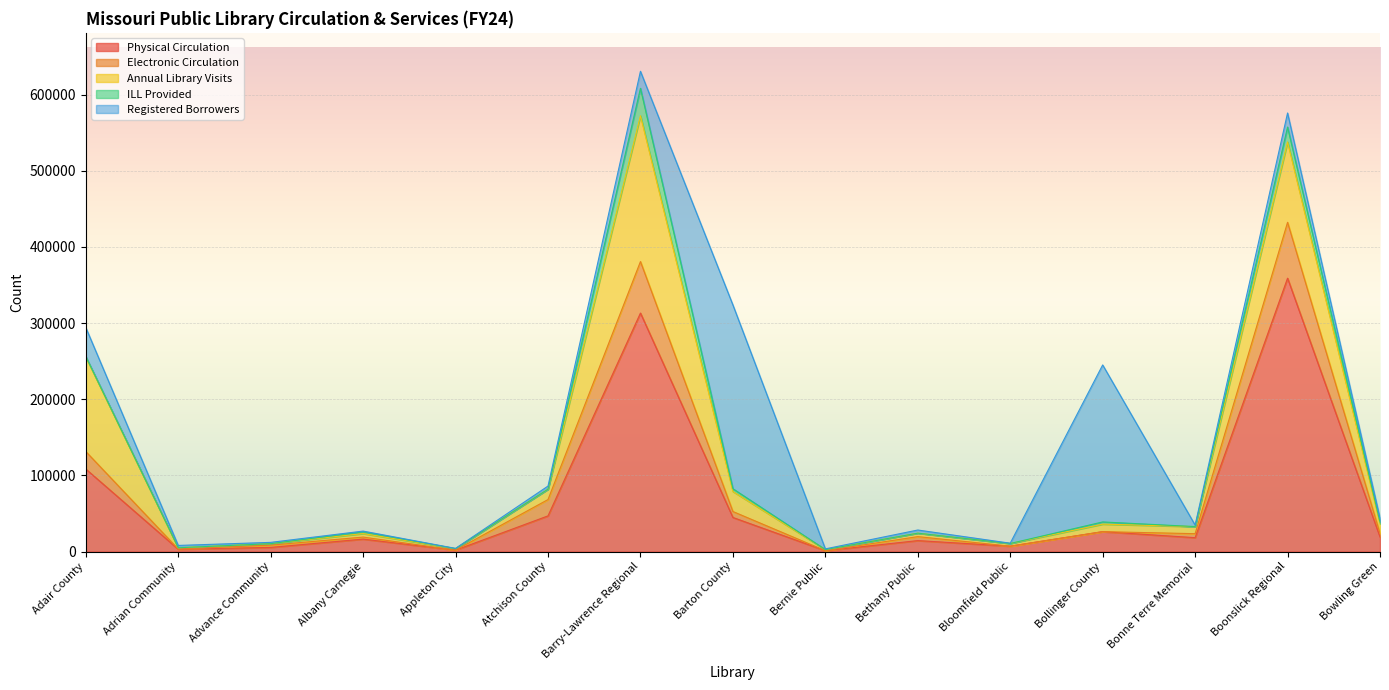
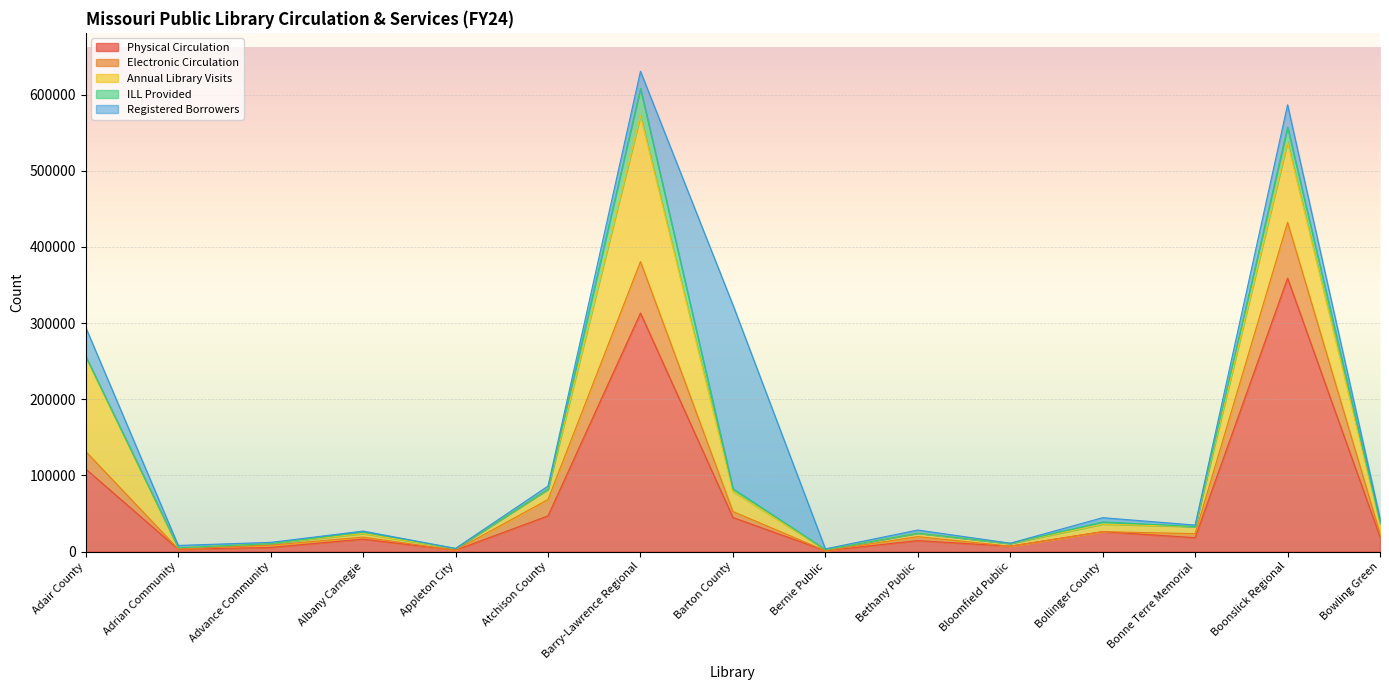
  {
    "Annual Library Visits": {
      "Barry-Lawrence Regional": 190000,
      "Barton County": 30000,
      "Boonslick Regional": 110000
    },
    "ILL Provided": {
      "Barry-Lawrence Regional": 40000,
      "Barton County": 0,
      "Boonslick Regional": 20000
    },
    "Registered Borrowers": {
      "Adair County": 40000,
      "Atchison County": 0,
      "Barry-Lawrence Regional": 20000,
      "Barton County": 240000,
      "Bethany Public": 0,
-     "Bollinger County": 210000,
-     "Boonslick Regional": 20000,
+     "Bollinger County": 10000,
+     "Boonslick Regional": 30000,
      "Bowling Green": 0
    }
  }
